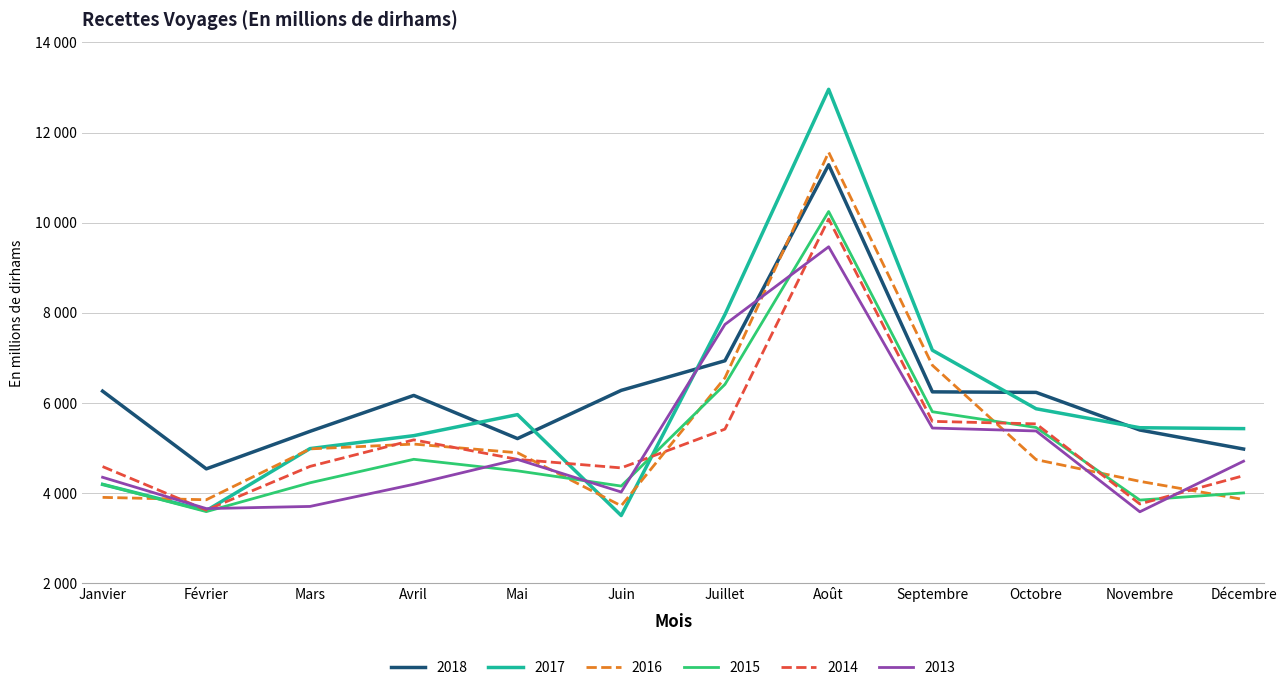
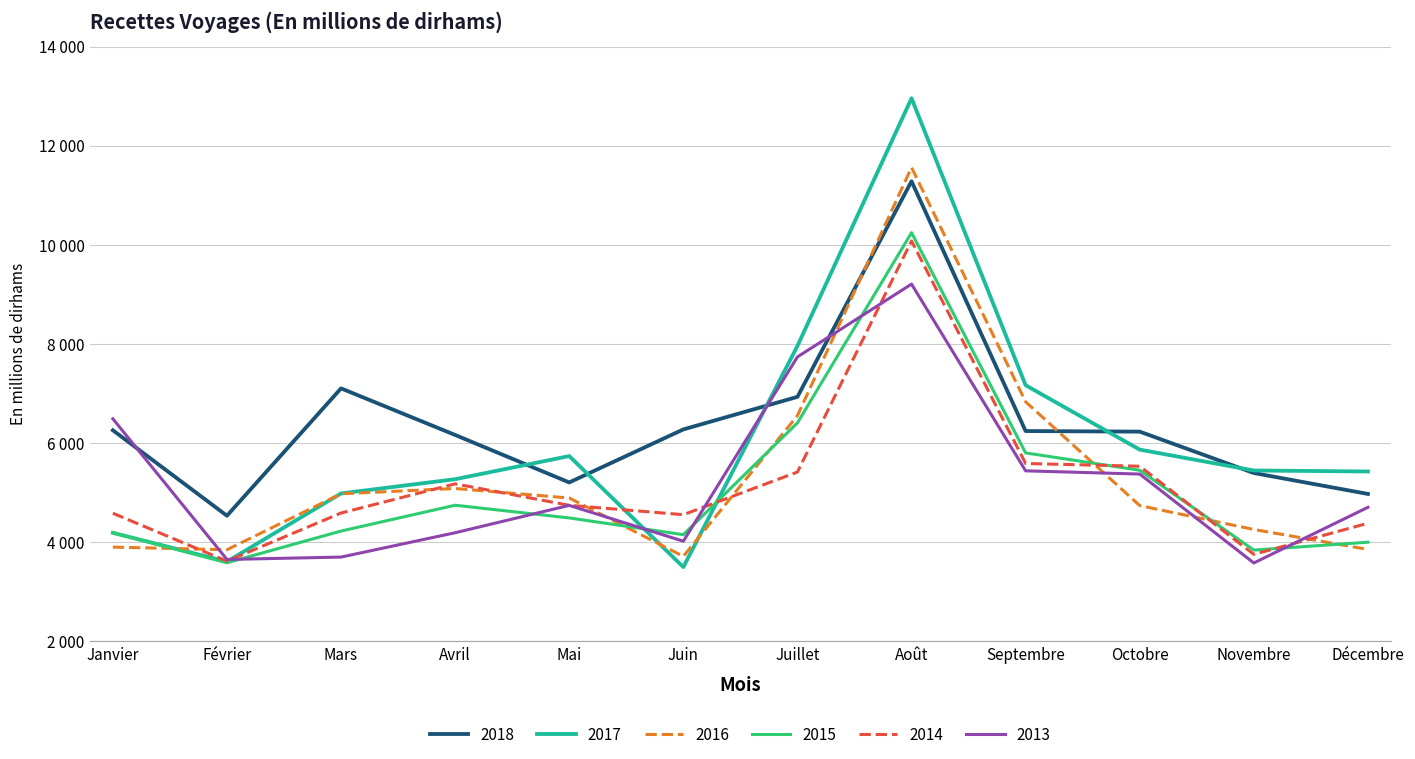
  {
    "2018": {
      "Janvier": 6300,
      "Février": 4500,
-     "Mars": 5400,
+     "Mars": 7100,
      "Avril": 6200,
      "Mai": 5200,
      "Juin": 6300,
      "Juillet": 6900,
      "Août": 11300,
      "Septembre": 6200,
      "Octobre": 6200,
      "Décembre": 5000
    },
    "2013": {
-     "Janvier": 4300,
+     "Janvier": 6500,
      "Mars": 3700,
      "Avril": 4200,
      "Juin": 4000,
      "Juillet": 7700,
-     "Août": 9500,
+     "Août": 9200,
      "Septembre": 5400,
      "Octobre": 5400,
      "Novembre": 3600,
      "Décembre": 4700
    }
  }
